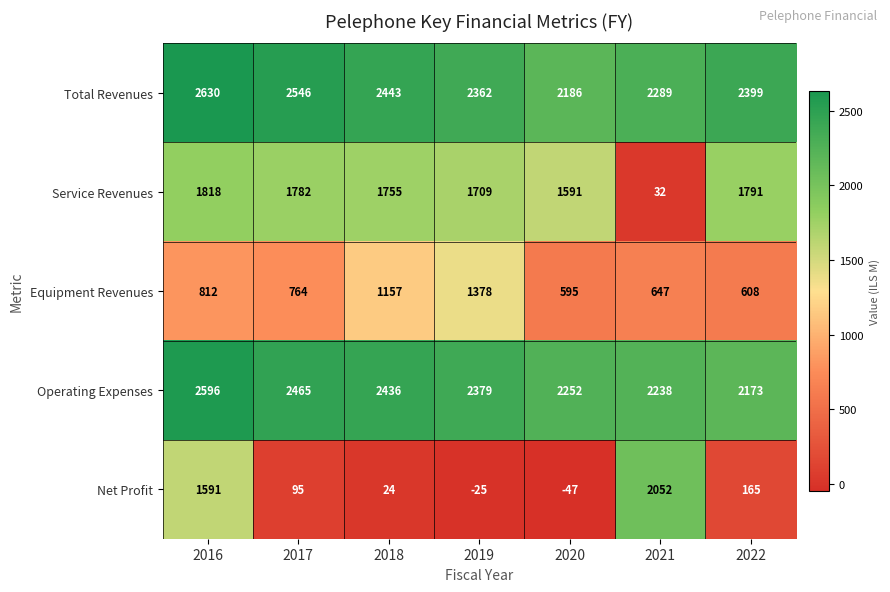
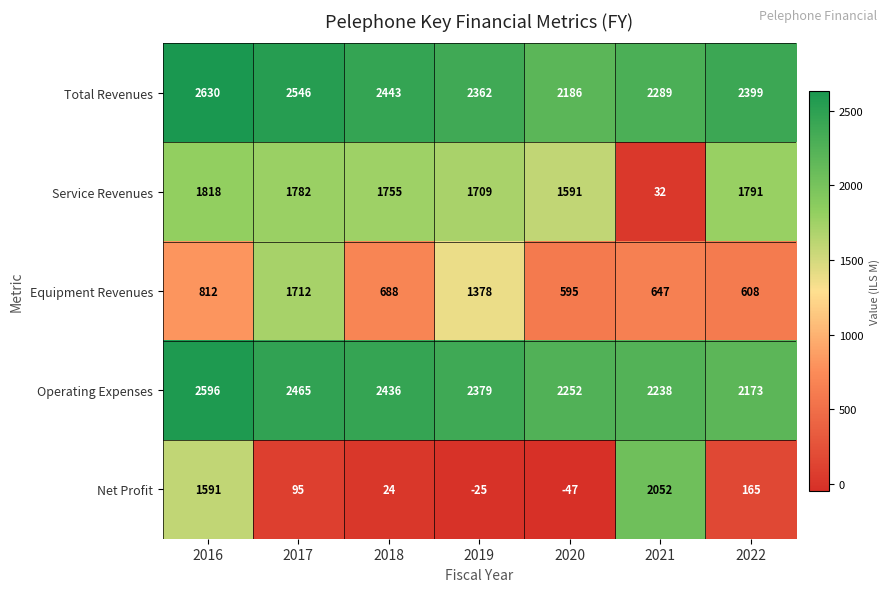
  {
    "Total Revenues": {
      "2016": 2630,
      "2017": 2546,
      "2018": 2443,
      "2019": 2362,
      "2020": 2186,
      "2021": 2289,
      "2022": 2399
    },
    "Service Revenues": {
      "2016": 1818,
      "2017": 1782,
      "2018": 1755,
      "2019": 1709,
      "2020": 1591,
      "2021": 32,
      "2022": 1791
    },
    "Equipment Revenues": {
      "2016": 812,
-     "2017": 764,
-     "2018": 1157,
+     "2017": 1712,
+     "2018": 688,
      "2019": 1378,
      "2020": 595,
      "2021": 647,
      "2022": 608
    },
    "Operating Expenses": {
      "2016": 2596,
      "2017": 2465,
      "2018": 2436,
      "2019": 2379,
      "2020": 2252,
      "2021": 2238,
      "2022": 2173
    },
    "Net Profit": {
      "2016": 1591,
      "2017": 95,
      "2018": 24,
      "2019": -25,
      "2020": -47,
      "2021": 2052,
      "2022": 165
    }
  }
